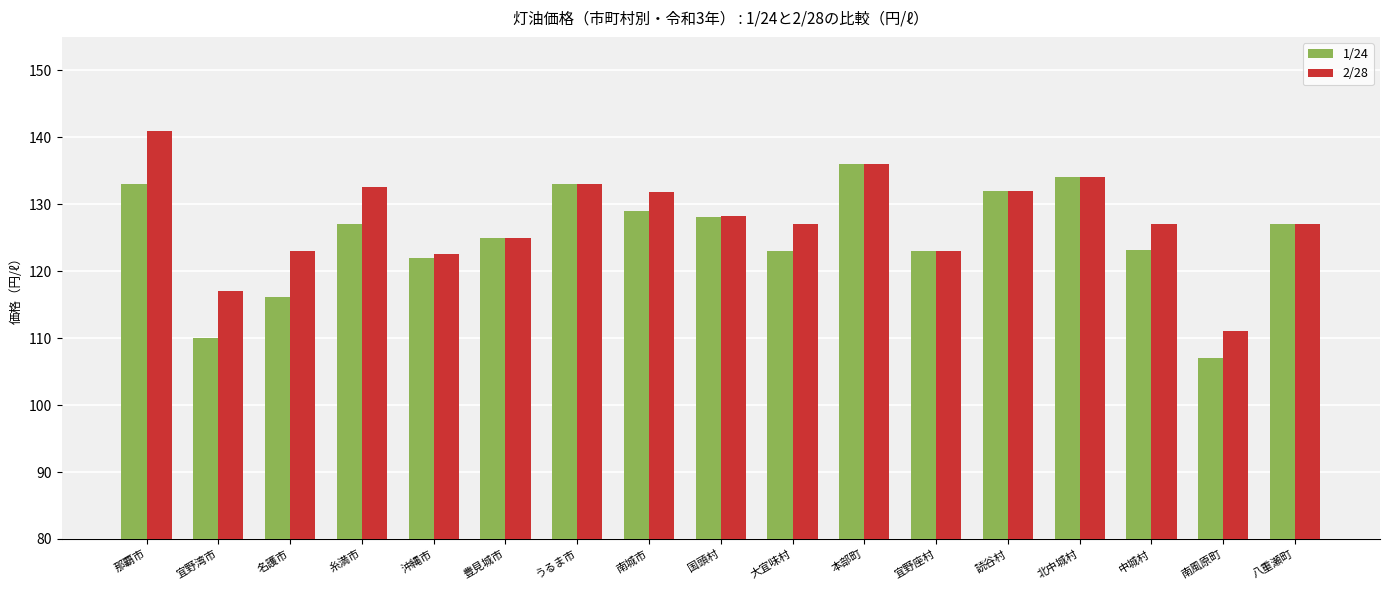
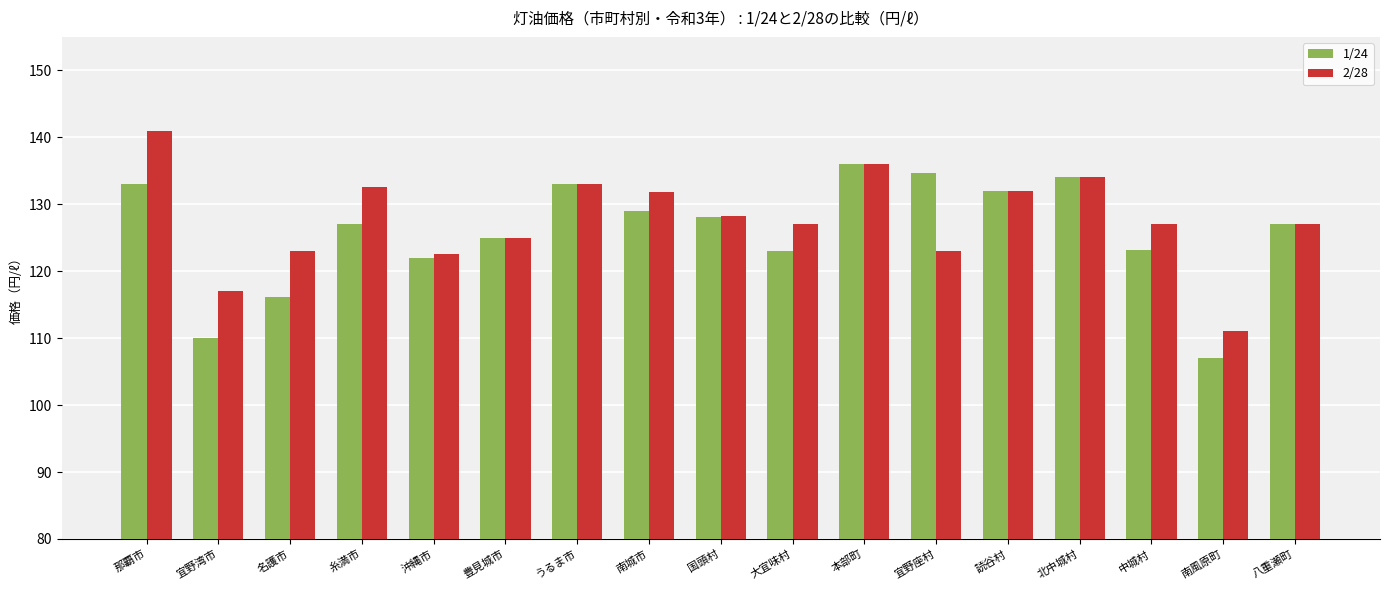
  {
    "1/24": {
      "那覇市": 133,
      "宜野湾市": 110,
      "名護市": 116,
      "糸満市": 127,
      "沖縄市": 122,
      "豊見城市": 125,
      "うるま市": 133,
      "南城市": 129,
      "国頭村": 128,
      "大宜味村": 123,
      "本部町": 136,
-     "宜野座村": 123,
+     "宜野座村": 135,
      "読谷村": 132,
      "北中城村": 134,
      "中城村": 123,
      "南風原町": 107,
      "八重瀬町": 127
    },
    "2/28": {
      "那覇市": 141,
      "宜野湾市": 117,
      "名護市": 123,
      "糸満市": 133,
      "沖縄市": 123,
      "豊見城市": 125,
      "うるま市": 133,
      "南城市": 132,
      "国頭村": 128,
      "大宜味村": 127,
      "本部町": 136,
      "宜野座村": 123,
      "読谷村": 132,
      "北中城村": 134,
      "中城村": 127,
      "南風原町": 111,
      "八重瀬町": 127
    }
  }
